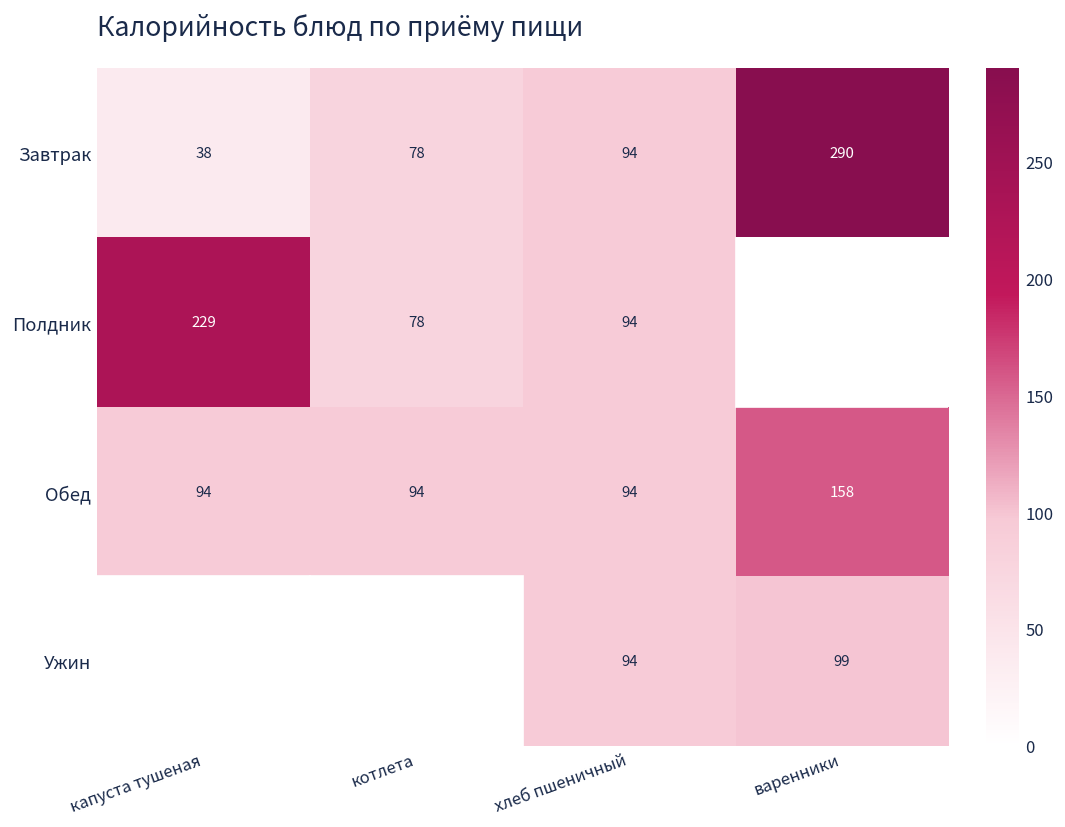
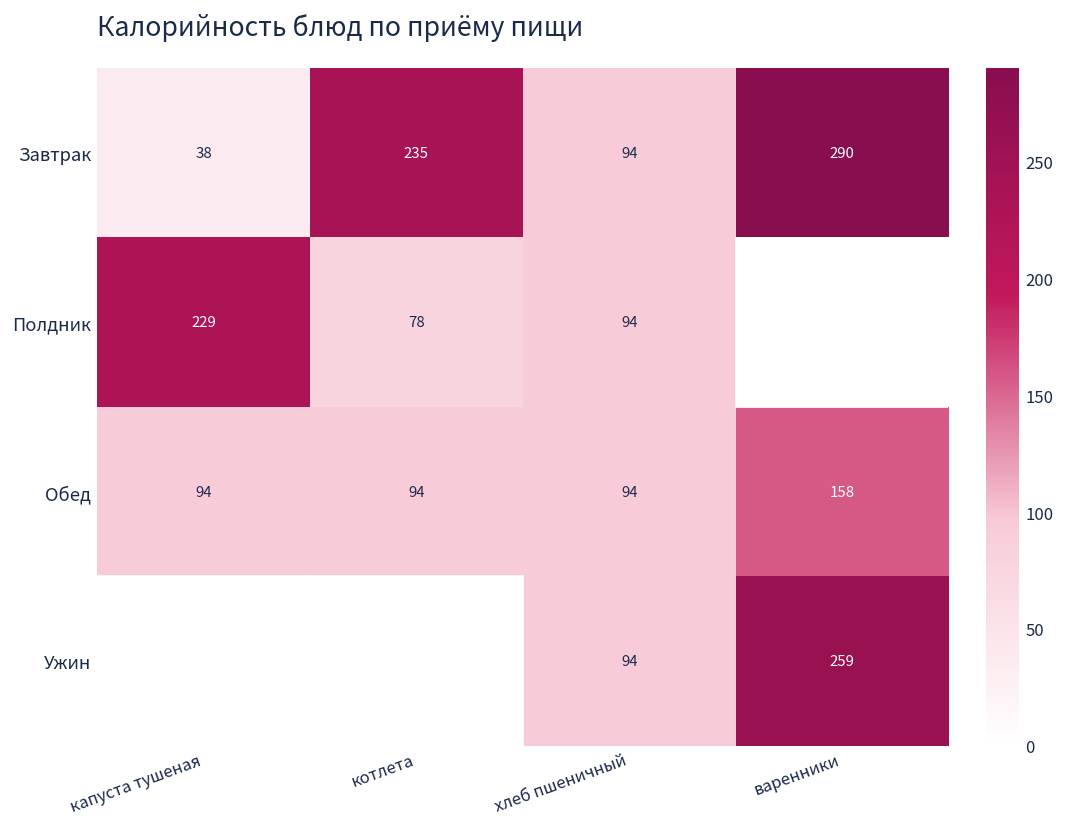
  {
    "Завтрак": {
      "капуста тушеная": 38,
-     "котлета": 78,
+     "котлета": 235,
      "хлеб пшеничный": 94,
      "варенники": 290
    },
    "Полдник": {
      "капуста тушеная": 229,
      "котлета": 78,
      "хлеб пшеничный": 94
    },
    "Обед": {
      "капуста тушеная": 94,
      "котлета": 94,
      "хлеб пшеничный": 94,
      "варенники": 158
    },
    "Ужин": {
      "хлеб пшеничный": 94,
-     "варенники": 99
+     "варенники": 259
    }
  }
